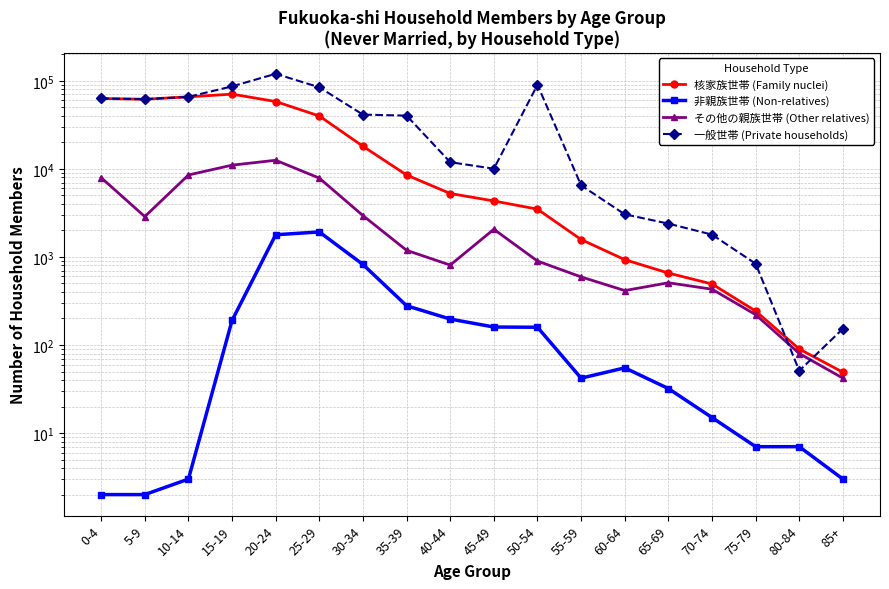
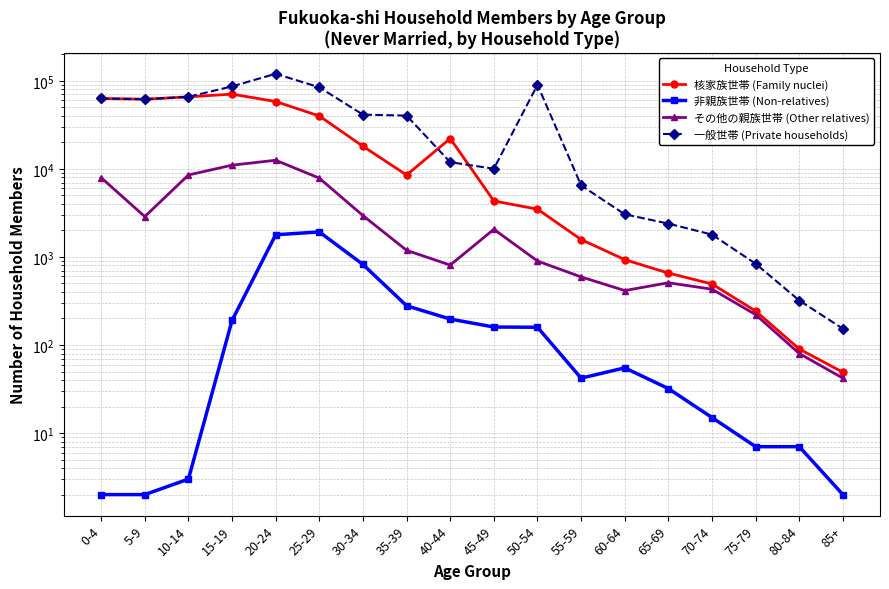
  {
    "核家族世帯 (Family nuclei)": {
      "15-19": 70000,
      "20-24": 60000,
      "25-29": 40000,
      "30-34": 18000,
      "35-39": 9000,
-     "40-44": 5000,
+     "40-44": 22000,
      "45-49": 4000,
      "50-54": 3500,
      "55-59": 1600,
      "60-64": 900,
      "65-69": 700,
      "70-74": 500,
      "75-79": 240,
      "80-84": 90,
      "85+": 50
    },
    "非親族世帯 (Non-relatives)": {
      "0-4": 2,
      "5-9": 2,
      "10-14": 3,
      "15-19": 190,
      "20-24": 1800,
      "25-29": 1900,
      "30-34": 800,
      "35-39": 280,
      "40-44": 200,
      "45-49": 160,
      "50-54": 160,
      "55-59": 40,
      "60-64": 60,
      "65-69": 32,
      "70-74": 15,
      "75-79": 7,
      "80-84": 7,
-     "85+": 3
+     "85+": 2
    },
    "その他の親族世帯 (Other relatives)": {
      "0-4": 8000,
      "5-9": 2900,
      "10-14": 9000,
      "15-19": 11000,
      "20-24": 13000,
      "25-29": 8000,
      "30-34": 2900,
      "35-39": 1200,
      "40-44": 800,
      "45-49": 2100,
      "50-54": 900,
      "55-59": 600,
      "60-64": 400,
      "65-69": 500,
      "70-74": 400,
      "75-79": 220,
      "80-84": 80,
      "85+": 40
    },
    "一般世帯 (Private households)": {
      "15-19": 90000,
      "20-24": 120000,
      "25-29": 80000,
      "30-34": 40000,
      "35-39": 40000,
      "40-44": 12000,
      "45-49": 10000,
      "50-54": 90000,
      "55-59": 6000,
      "60-64": 3000,
      "65-69": 2400,
      "70-74": 1800,
      "75-79": 800,
-     "80-84": 50,
+     "80-84": 320,
      "85+": 150
    }
  }
